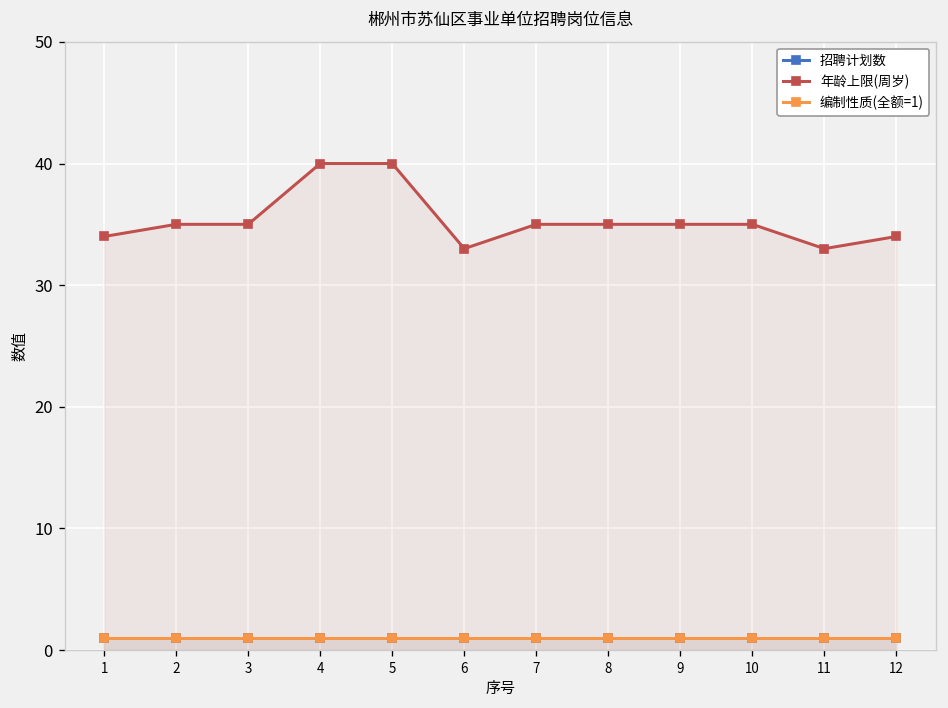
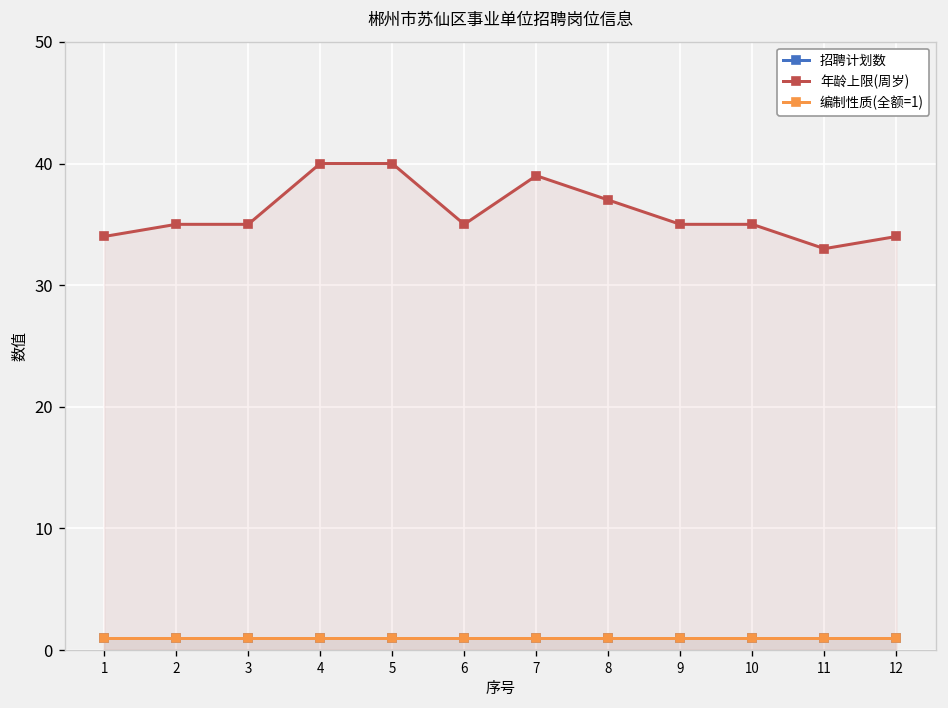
  {
    "编制性质(全额=1)": {
      "1": 1,
      "2": 1,
      "3": 1,
      "4": 1,
      "5": 1,
      "6": 1,
      "7": 1,
      "8": 1,
      "9": 1,
      "10": 1,
      "11": 1,
      "12": 1
    },
    "年龄上限(周岁)": {
      "1": 34,
      "2": 35,
      "3": 35,
      "4": 40,
      "5": 40,
-     "6": 33,
-     "7": 35,
-     "8": 35,
+     "6": 35,
+     "7": 39,
+     "8": 37,
      "9": 35,
      "10": 35,
      "11": 33,
      "12": 34
    }
  }
